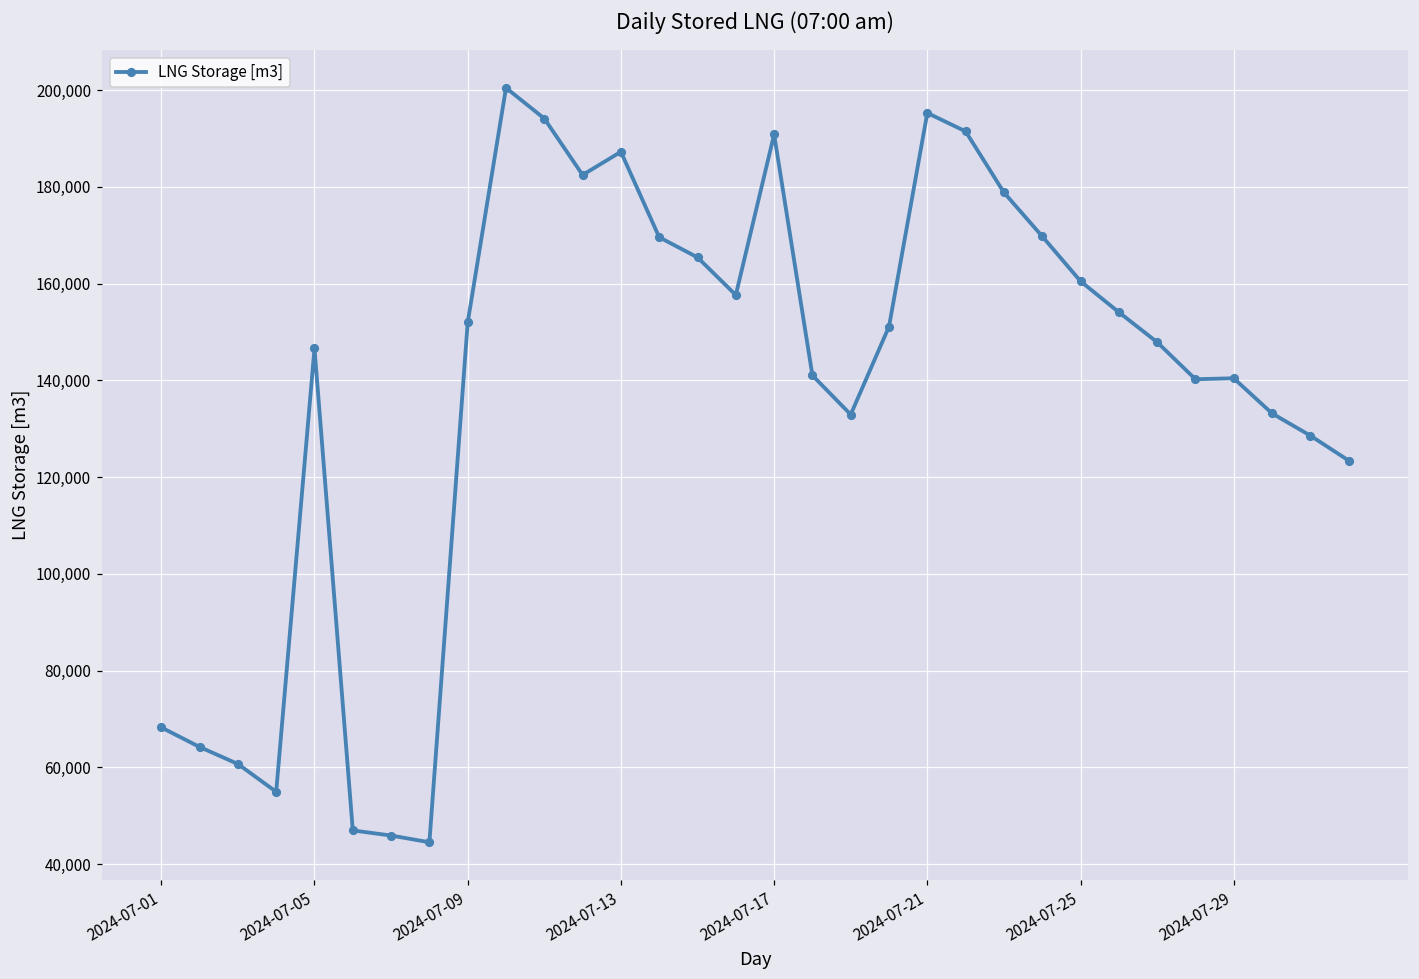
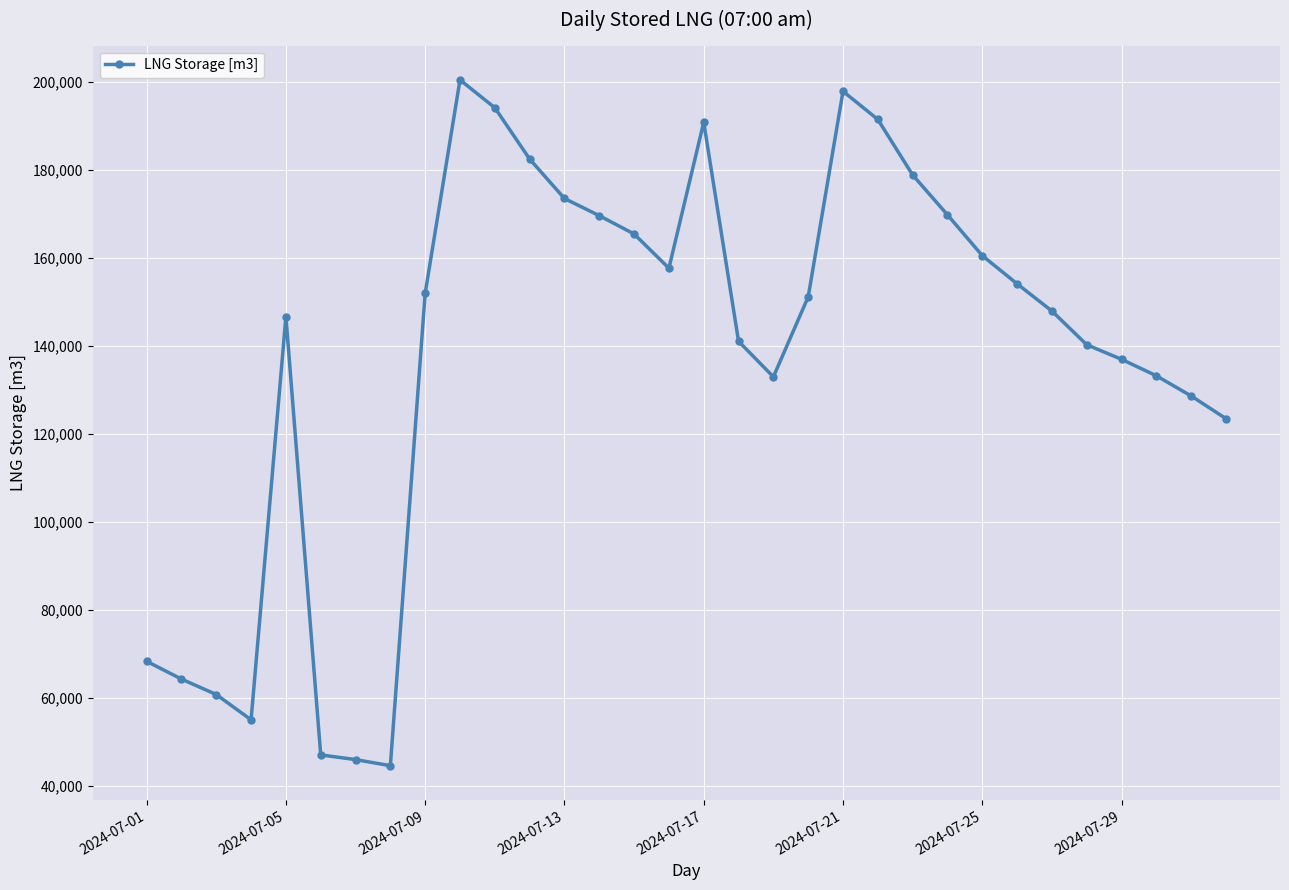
  {
    "2024-07-01": "68,000",
    "2024-07-05": "147,000",
    "2024-07-09": "152,000",
-   "2024-07-13": "187,000",
+   "2024-07-13": "174,000",
    "2024-07-17": "191,000",
-   "2024-07-21": "195,000",
+   "2024-07-21": "198,000",
    "2024-07-25": "161,000",
-   "2024-07-29": "140,000"
+   "2024-07-29": "137,000"
  }
